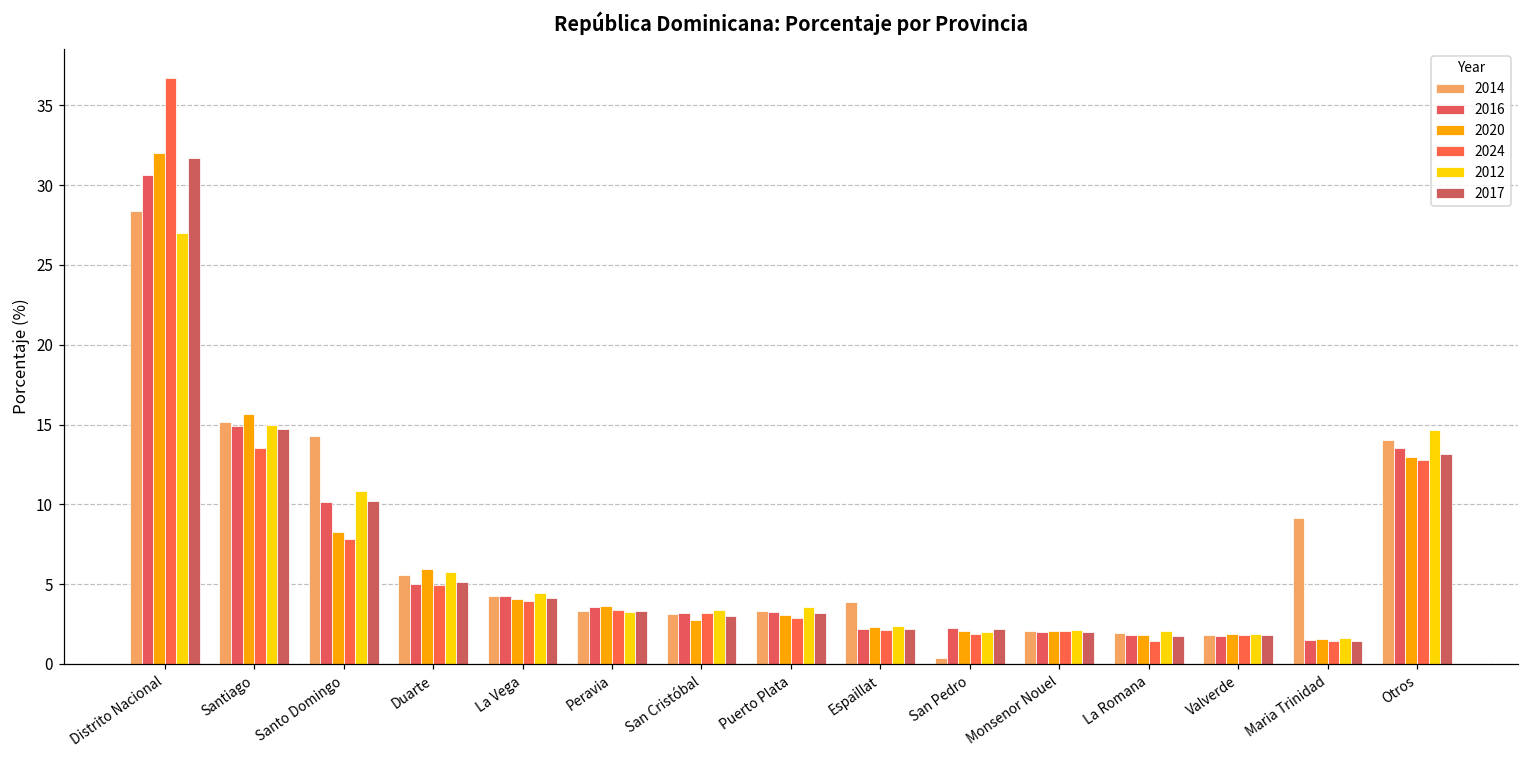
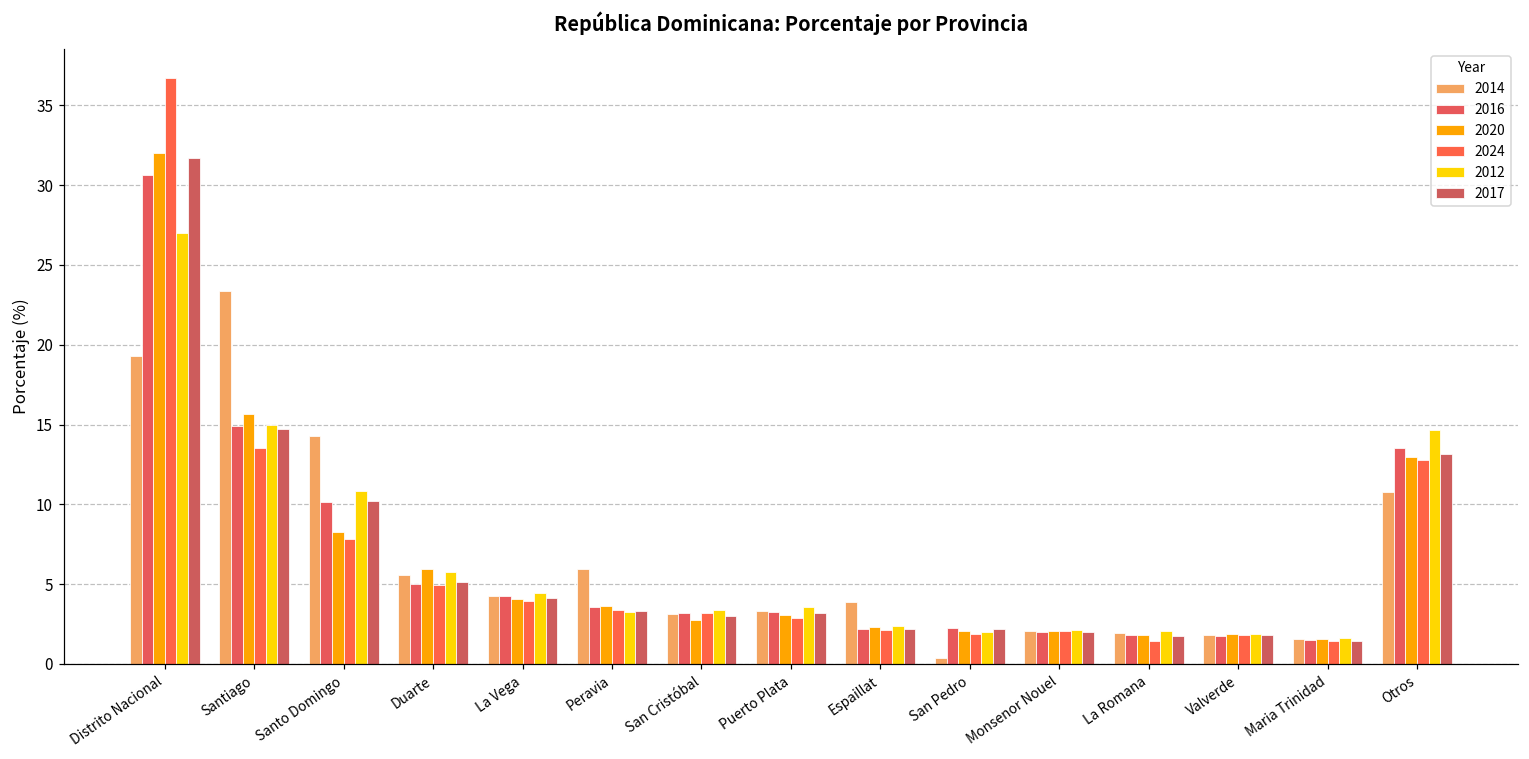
  {
    "2014": {
-     "Distrito Nacional": 28.4,
-     "Santiago": 15.2,
+     "Distrito Nacional": 19.3,
+     "Santiago": 23.3,
      "Santo Domingo": 14.3,
      "Duarte": 5.6,
      "La Vega": 4.3,
-     "Peravia": 3.3,
+     "Peravia": 5.9,
      "San Cristóbal": 3.1,
      "Puerto Plata": 3.3,
      "Espaillat": 3.9,
      "San Pedro": 0.4,
      "Monsenor Nouel": 2.0,
      "La Romana": 1.9,
      "Valverde": 1.8,
-     "Maria Trinidad": 9.1,
-     "Otros": 14.0
+     "Maria Trinidad": 1.6,
+     "Otros": 10.8
    }
  }
